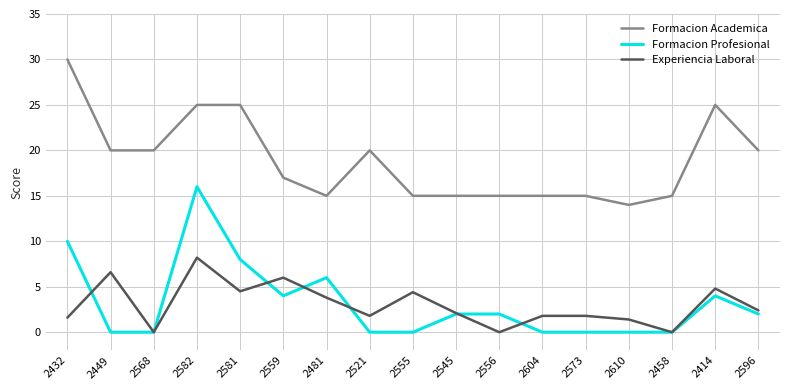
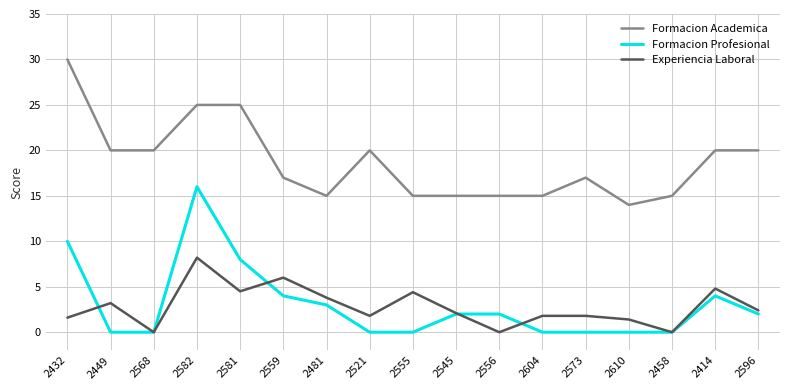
  {
    "Formacion Academica": {
      "2432": 30,
      "2449": 20,
      "2568": 20,
      "2582": 25,
      "2581": 25,
      "2559": 17,
      "2481": 15,
      "2521": 20,
      "2555": 15,
      "2545": 15,
      "2556": 15,
      "2604": 15,
-     "2573": 15,
+     "2573": 17,
      "2610": 14,
      "2458": 15,
-     "2414": 25,
+     "2414": 20,
      "2596": 20
    },
    "Formacion Profesional": {
      "2432": 10,
      "2449": 0,
      "2582": 16,
      "2581": 8,
      "2559": 4,
-     "2481": 6,
+     "2481": 3,
      "2521": 0,
      "2555": 0,
      "2556": 2,
      "2604": 0,
      "2573": 0,
      "2610": 0,
      "2414": 4,
      "2596": 2
    },
    "Experiencia Laboral": {
      "2432": 2,
-     "2449": 7,
+     "2449": 3,
      "2582": 8,
      "2581": 5,
      "2559": 6,
      "2481": 4,
      "2521": 2,
      "2555": 4,
      "2556": 0,
      "2604": 2,
      "2573": 2,
      "2610": 1,
      "2414": 5,
      "2596": 2
    }
  }
